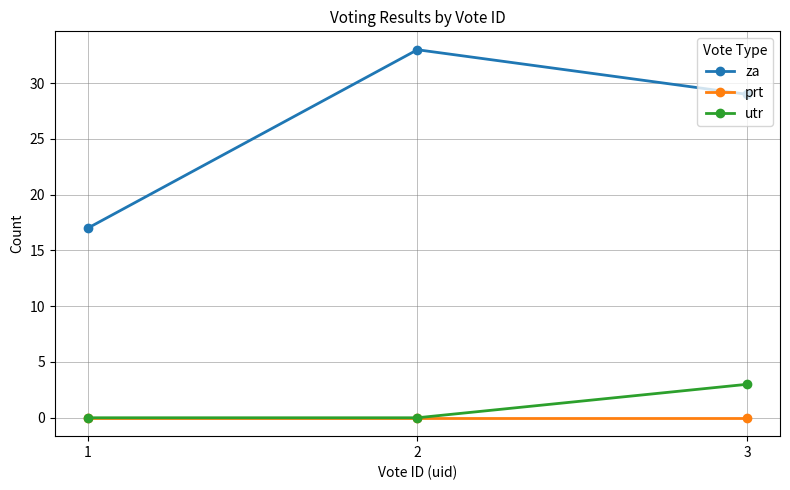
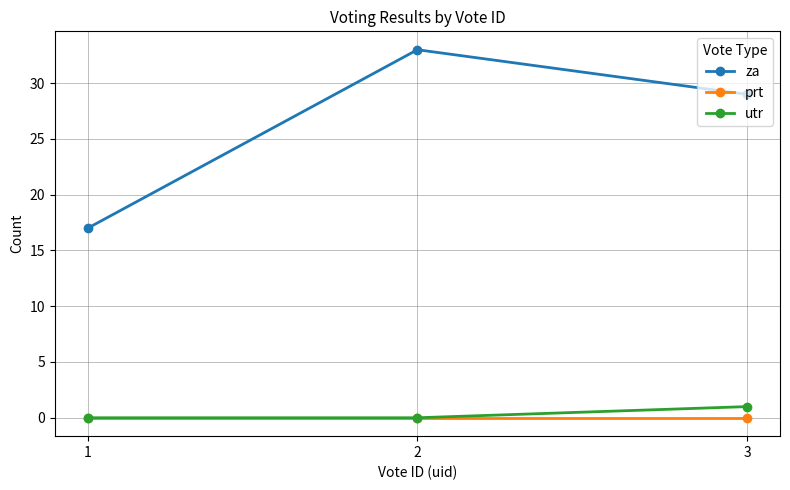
  {
    "za": {
      "1": 17,
      "2": 33
    },
    "prt": {
      "3": 0
    },
    "utr": {
-     "3": 3
+     "3": 1
    }
  }
